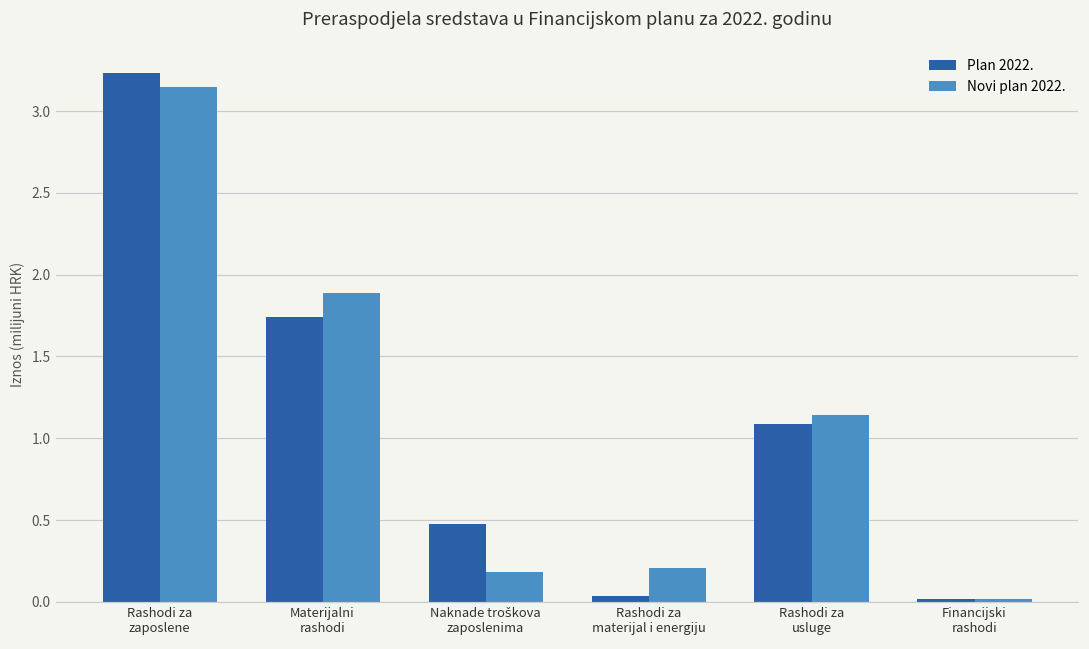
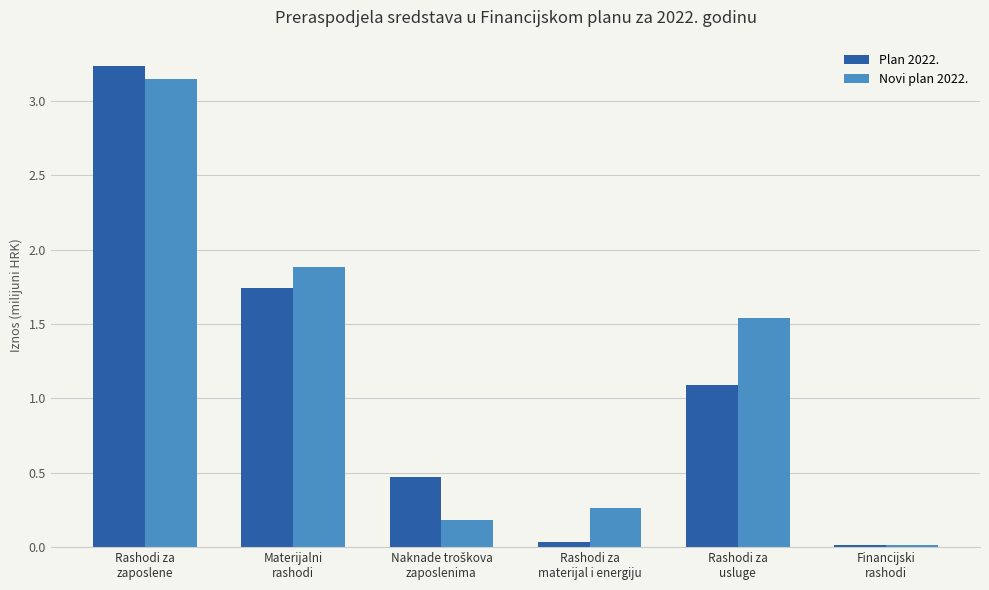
  {
    "Plan 2022.": {
      "Rashodi za zaposlene": 3.23,
      "Materijalni rashodi": 1.74,
      "Naknade troškova zaposlenima": 0.47,
      "Rashodi za materijal i energiju": 0.04,
      "Rashodi za usluge": 1.09,
      "Financijski rashodi": 0.02
    },
    "Novi plan 2022.": {
      "Rashodi za zaposlene": 3.15,
      "Materijalni rashodi": 1.89,
      "Naknade troškova zaposlenima": 0.18,
-     "Rashodi za materijal i energiju": 0.20,
-     "Rashodi za usluge": 1.14
+     "Rashodi za materijal i energiju": 0.26,
+     "Rashodi za usluge": 1.54
    }
  }
